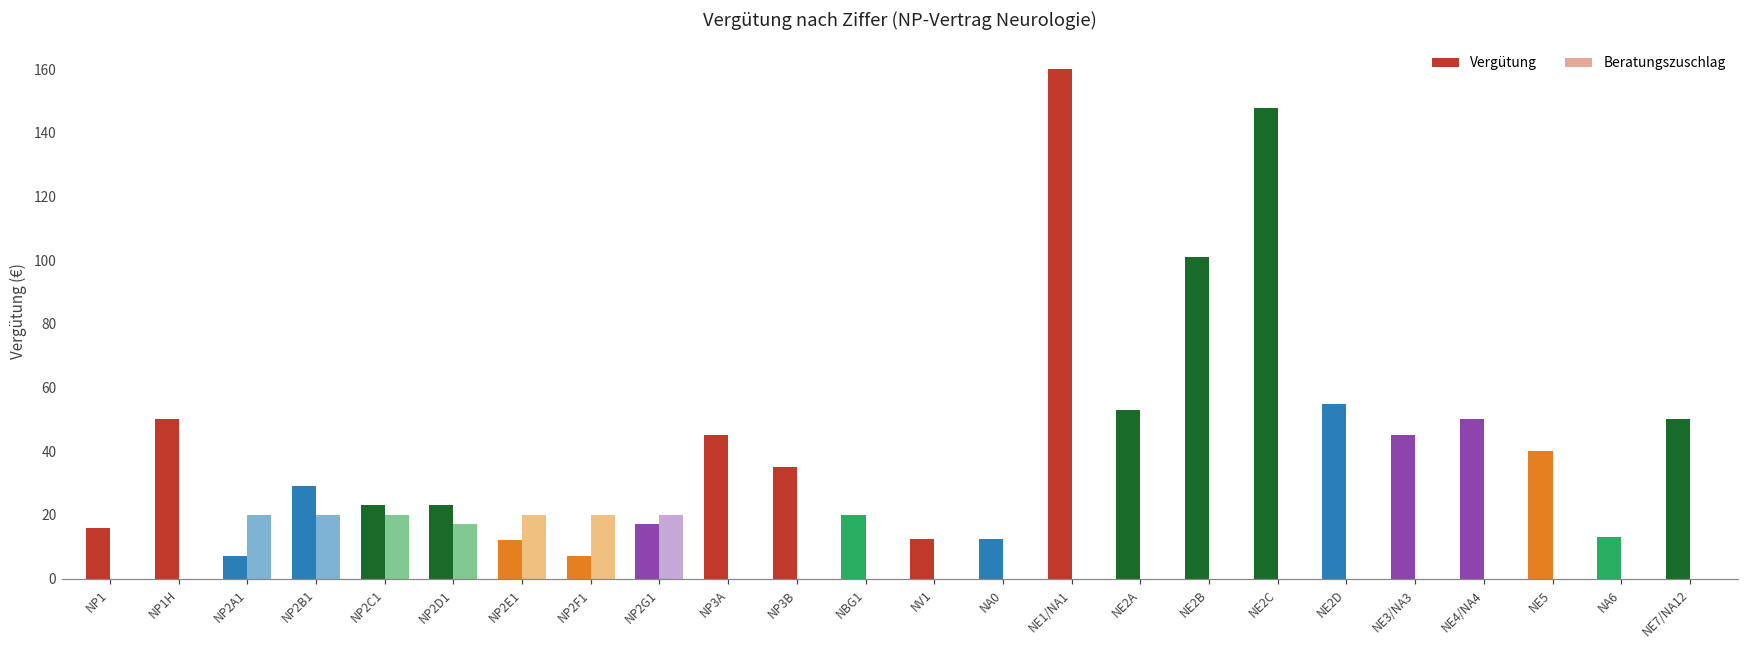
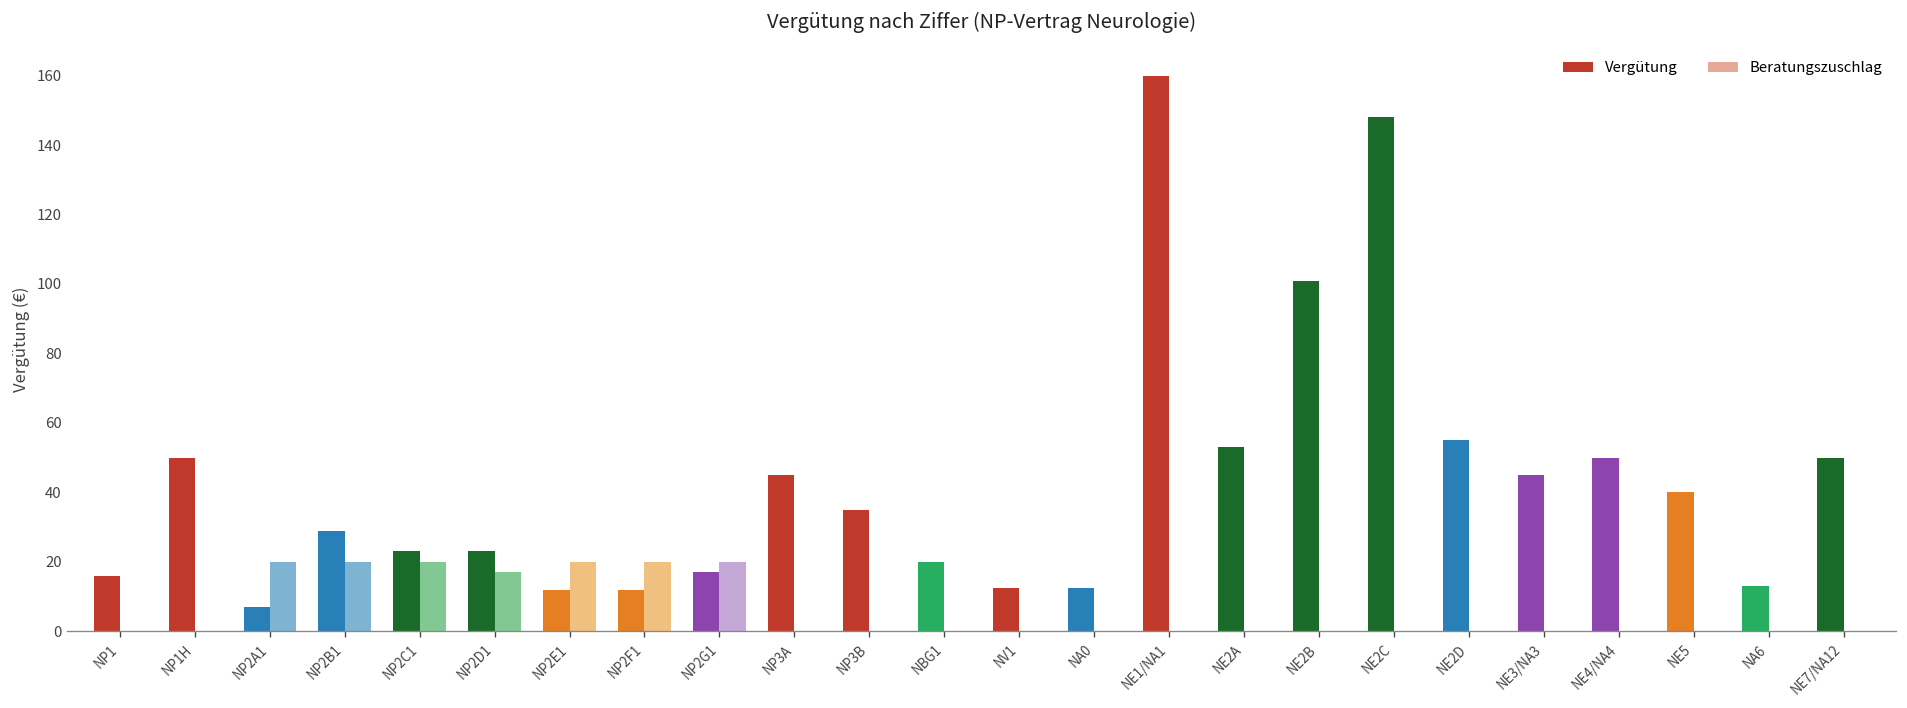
  {
    "Vergütung": {
      "NP1": 16,
      "NP1H": 50,
      "NP2A1": 7,
      "NP2B1": 29,
      "NP2C1": 23,
      "NP2D1": 23,
      "NP2E1": 12,
-     "NP2F1": 7,
+     "NP2F1": 12,
      "NP2G1": 17,
      "NP3A": 45,
      "NP3B": 35,
      "NBG1": 20,
      "NV1": 13,
      "NA0": 13,
      "NE1/NA1": 160,
      "NE2A": 53,
      "NE2B": 101,
      "NE2C": 148,
      "NE2D": 55,
      "NE3/NA3": 45,
      "NE4/NA4": 50,
      "NE5": 40,
      "NA6": 13,
      "NE7/NA12": 50
    },
    "Beratungszuschlag": {
      "NP1": 0,
      "NP1H": 0,
      "NP2A1": 20,
      "NP2B1": 20,
      "NP2C1": 20,
      "NP2D1": 17,
      "NP2E1": 20,
      "NP2F1": 20,
      "NP2G1": 20,
      "NP3A": 0,
      "NP3B": 0,
      "NBG1": 0,
      "NV1": 0,
      "NA0": 0,
      "NE1/NA1": 0,
      "NE2A": 0,
      "NE2B": 0,
      "NE2C": 0,
      "NE2D": 0,
      "NE3/NA3": 0,
      "NE4/NA4": 0,
      "NE5": 0,
      "NA6": 0,
      "NE7/NA12": 0
    }
  }
